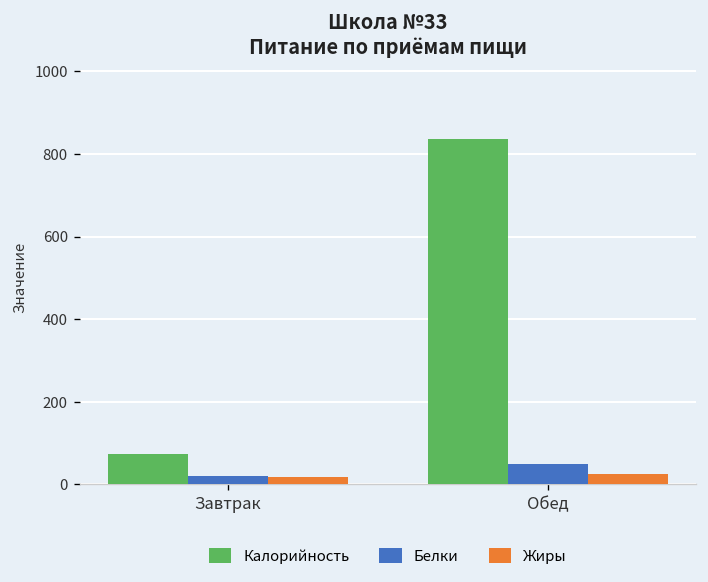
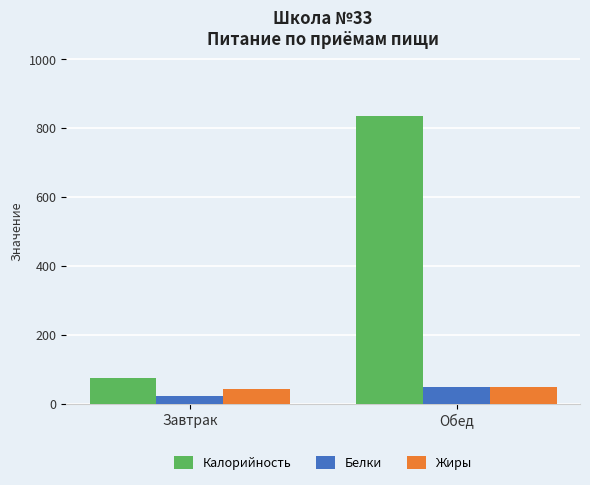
  {
    "Калорийность": {
      "Завтрак": 70,
      "Обед": 840
    },
    "Белки": {
      "Завтрак": 20,
      "Обед": 50
    },
    "Жиры": {
-     "Завтрак": 20,
-     "Обед": 30
+     "Завтрак": 40,
+     "Обед": 50
    }
  }
